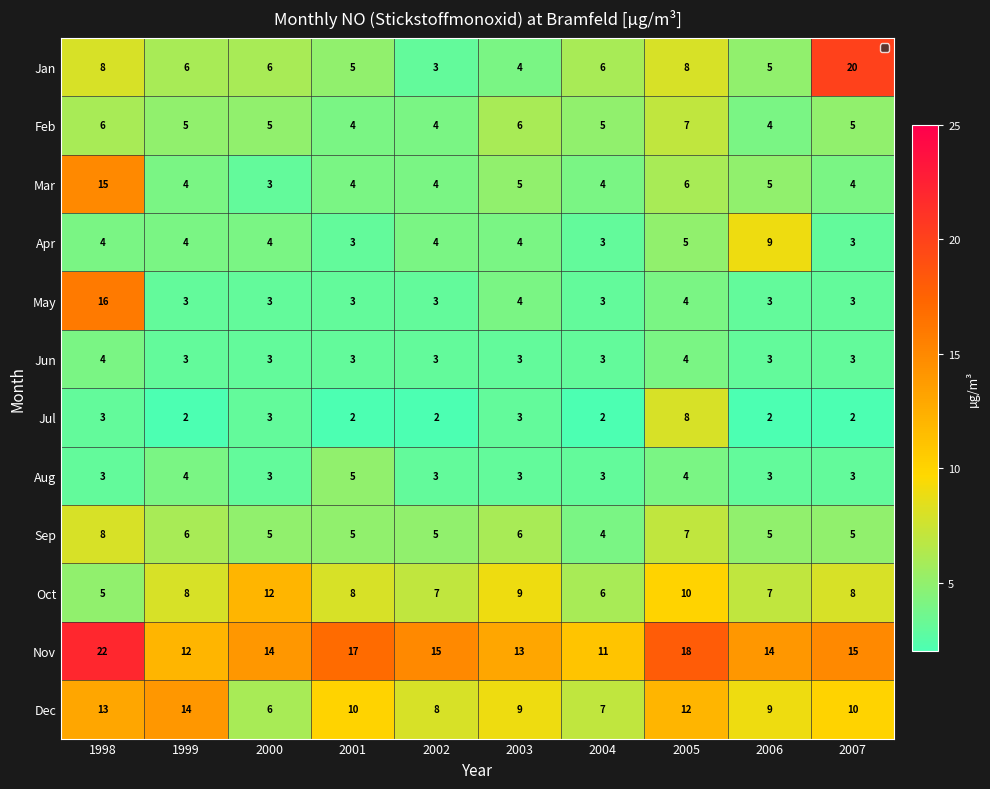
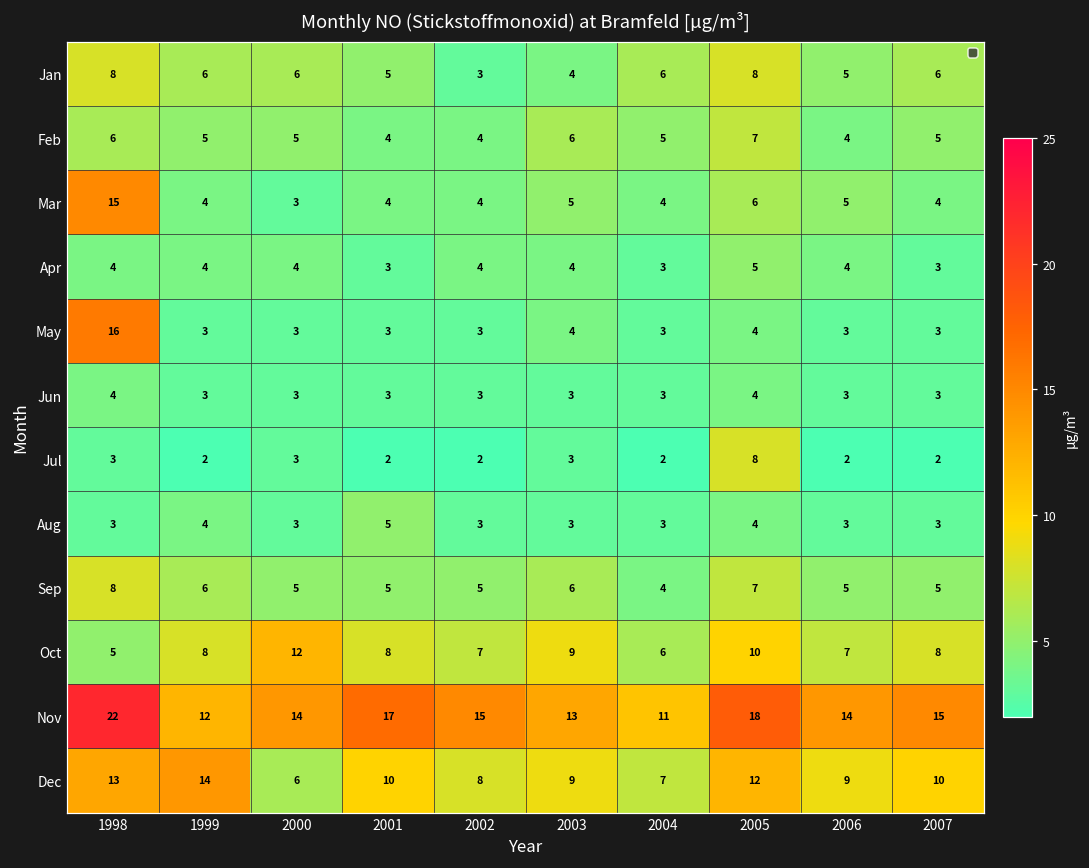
  {
    "Jan": {
      "1998": 8,
      "1999": 6,
      "2000": 6,
      "2001": 5,
      "2002": 3,
      "2003": 4,
      "2004": 6,
      "2005": 8,
      "2006": 5,
-     "2007": 20
+     "2007": 6
    },
    "Feb": {
      "1998": 6,
      "1999": 5,
      "2000": 5,
      "2001": 4,
      "2002": 4,
      "2003": 6,
      "2004": 5,
      "2005": 7,
      "2006": 4,
      "2007": 5
    },
    "Mar": {
      "1998": 15,
      "1999": 4,
      "2000": 3,
      "2001": 4,
      "2002": 4,
      "2003": 5,
      "2004": 4,
      "2005": 6,
      "2006": 5,
      "2007": 4
    },
    "Apr": {
      "1998": 4,
      "1999": 4,
      "2000": 4,
      "2001": 3,
      "2002": 4,
      "2003": 4,
      "2004": 3,
      "2005": 5,
-     "2006": 9,
+     "2006": 4,
      "2007": 3
    },
    "May": {
      "1998": 16,
      "1999": 3,
      "2000": 3,
      "2001": 3,
      "2002": 3,
      "2003": 4,
      "2004": 3,
      "2005": 4,
      "2006": 3,
      "2007": 3
    },
    "Jun": {
      "1998": 4,
      "1999": 3,
      "2000": 3,
      "2001": 3,
      "2002": 3,
      "2003": 3,
      "2004": 3,
      "2005": 4,
      "2006": 3,
      "2007": 3
    },
    "Jul": {
      "1998": 3,
      "1999": 2,
      "2000": 3,
      "2001": 2,
      "2002": 2,
      "2003": 3,
      "2004": 2,
      "2005": 8,
      "2006": 2,
      "2007": 2
    },
    "Aug": {
      "1998": 3,
      "1999": 4,
      "2000": 3,
      "2001": 5,
      "2002": 3,
      "2003": 3,
      "2004": 3,
      "2005": 4,
      "2006": 3,
      "2007": 3
    },
    "Sep": {
      "1998": 8,
      "1999": 6,
      "2000": 5,
      "2001": 5,
      "2002": 5,
      "2003": 6,
      "2004": 4,
      "2005": 7,
      "2006": 5,
      "2007": 5
    },
    "Oct": {
      "1998": 5,
      "1999": 8,
      "2000": 12,
      "2001": 8,
      "2002": 7,
      "2003": 9,
      "2004": 6,
      "2005": 10,
      "2006": 7,
      "2007": 8
    },
    "Nov": {
      "1998": 22,
      "1999": 12,
      "2000": 14,
      "2001": 17,
      "2002": 15,
      "2003": 13,
      "2004": 11,
      "2005": 18,
      "2006": 14,
      "2007": 15
    },
    "Dec": {
      "1998": 13,
      "1999": 14,
      "2000": 6,
      "2001": 10,
      "2002": 8,
      "2003": 9,
      "2004": 7,
      "2005": 12,
      "2006": 9,
      "2007": 10
    }
  }
